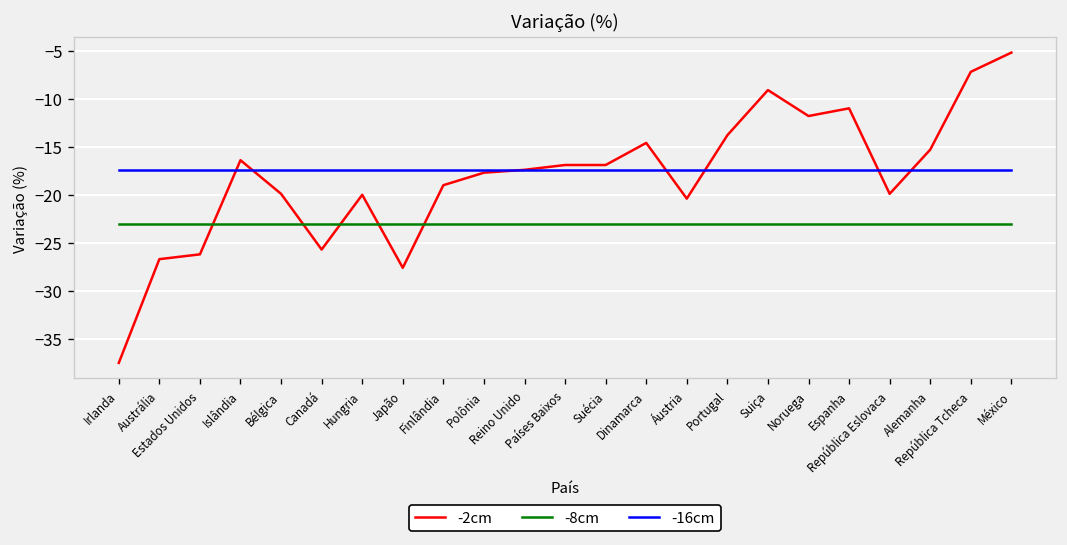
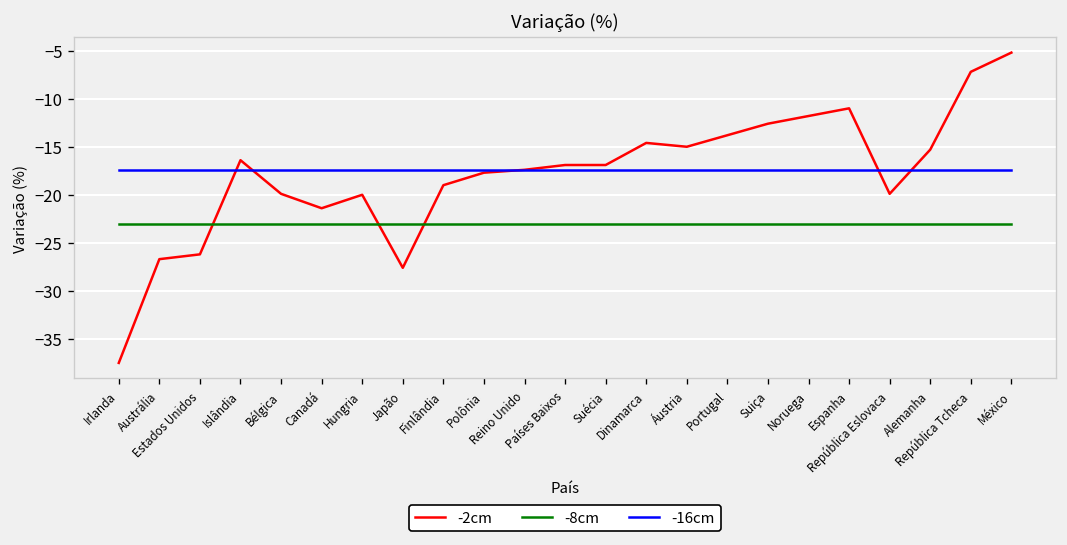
  {
    "-2cm": {
      "Irlanda": -38,
      "Austrália": -27,
      "Estados Unidos": -26,
      "Islândia": -16,
      "Bélgica": -20,
-     "Canadá": -26,
+     "Canadá": -21,
      "Hungria": -20,
      "Japão": -28,
      "Finlândia": -19,
      "Países Baixos": -17,
      "Suécia": -17,
      "Dinamarca": -15,
-     "Áustria": -20,
+     "Áustria": -15,
      "Portugal": -14,
-     "Suiça": -9,
+     "Suiça": -13,
      "Noruega": -12,
      "Espanha": -11,
      "República Eslovaca": -20,
      "Alemanha": -15,
      "República Tcheca": -7,
      "México": -5
    },
    "-8cm": {
      "Irlanda": -23,
      "Austrália": -23,
      "Estados Unidos": -23,
      "Islândia": -23,
      "Bélgica": -23,
      "Canadá": -23,
      "Hungria": -23,
      "Japão": -23,
      "Finlândia": -23,
      "Polônia": -23,
      "Reino Unido": -23,
      "Países Baixos": -23,
      "Suécia": -23,
      "Dinamarca": -23,
      "Áustria": -23,
      "Portugal": -23,
      "Suiça": -23,
      "Noruega": -23,
      "Espanha": -23,
      "República Eslovaca": -23,
      "Alemanha": -23,
      "República Tcheca": -23,
      "México": -23
    },
    "-16cm": {
      "Irlanda": -17,
      "Austrália": -17,
      "Estados Unidos": -17,
      "Islândia": -17,
      "Bélgica": -17,
      "Canadá": -17,
      "Hungria": -17,
      "Japão": -17,
      "Finlândia": -17,
      "Países Baixos": -17,
      "Suécia": -17,
      "Dinamarca": -17,
      "Áustria": -17,
      "Portugal": -17,
      "Suiça": -17,
      "Noruega": -17,
      "Espanha": -17,
      "República Eslovaca": -17,
      "Alemanha": -17,
      "República Tcheca": -17,
      "México": -17
    }
  }
